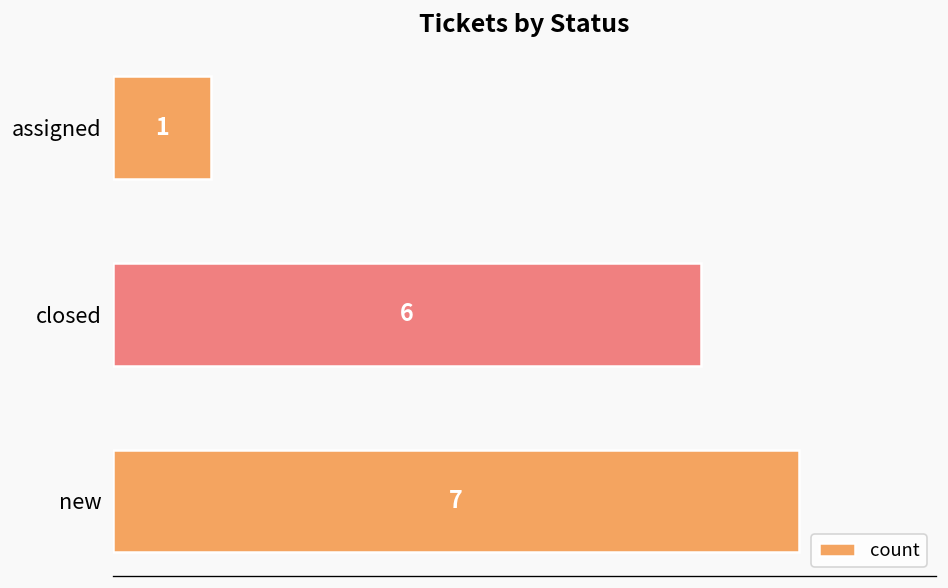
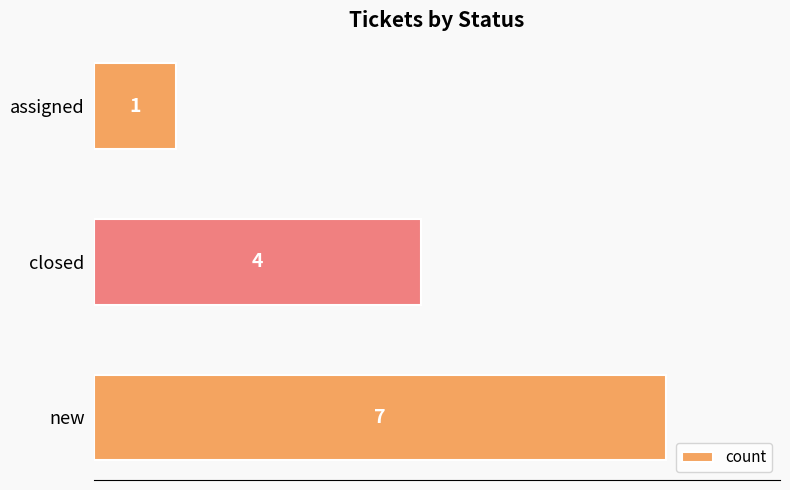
  {
    "assigned": 1,
-   "closed": 6,
+   "closed": 4,
    "new": 7
  }
